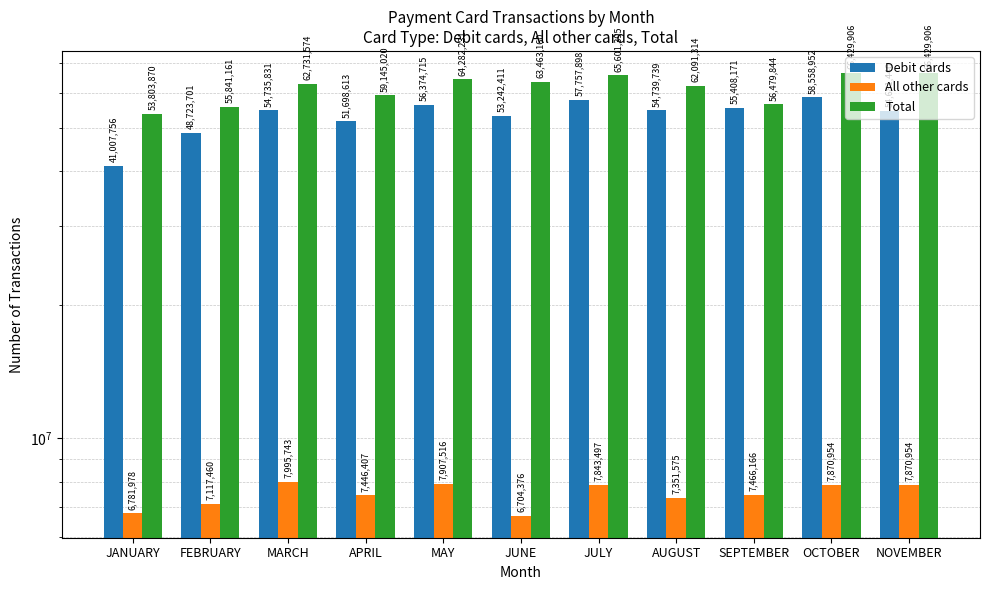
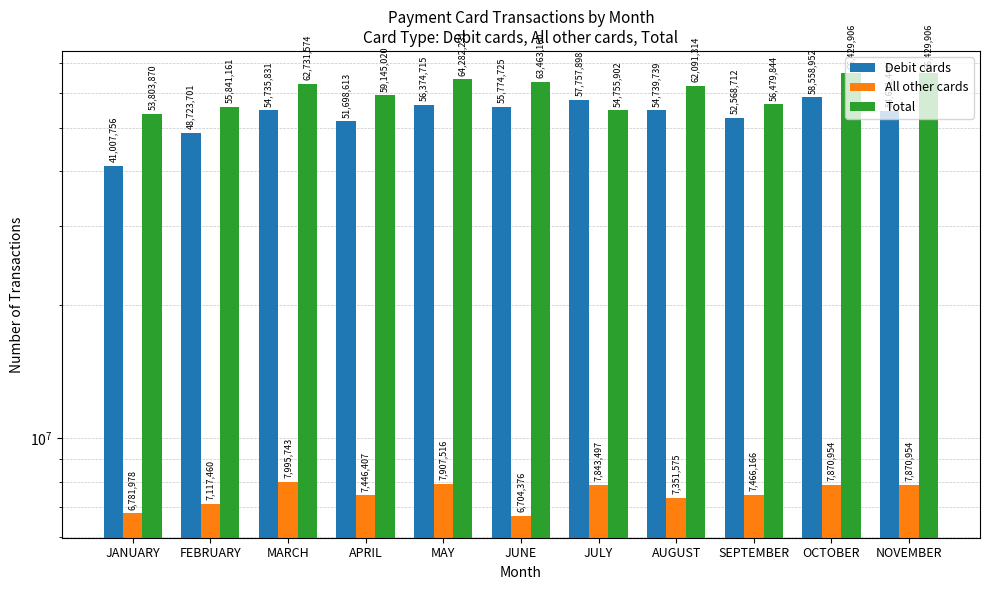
  {
    "Debit cards": {
      "JANUARY": "41,007,756",
      "FEBRUARY": "48,723,701",
      "MARCH": "54,735,831",
      "APRIL": "51,698,613",
      "MAY": "56,374,715",
-     "JUNE": "53,242,411",
+     "JUNE": "55,774,725",
      "JULY": "57,757,898",
      "AUGUST": "54,739,739",
-     "SEPTEMBER": "55,408,171",
+     "SEPTEMBER": "52,568,712",
      "OCTOBER": "58,558,952"
    },
    "All other cards": {
      "JANUARY": "6,781,978",
      "FEBRUARY": "7,117,460",
      "MARCH": "7,995,743",
      "APRIL": "7,446,407",
      "MAY": "7,907,516",
      "JUNE": "6,704,376",
      "JULY": "7,843,497",
      "AUGUST": "7,351,575",
      "SEPTEMBER": "7,466,166",
      "OCTOBER": "7,870,954",
      "NOVEMBER": "7,870,954"
    },
    "Total": {
      "JANUARY": "53,803,870",
      "FEBRUARY": "55,841,161",
      "MARCH": "62,731,574",
      "APRIL": "59,145,020",
      "MAY": "64,282,231",
      "JUNE": "63,463,160",
-     "JULY": "65,601,395",
+     "JULY": "54,755,902",
      "AUGUST": "62,091,314",
      "SEPTEMBER": "56,479,844"
    }
  }
